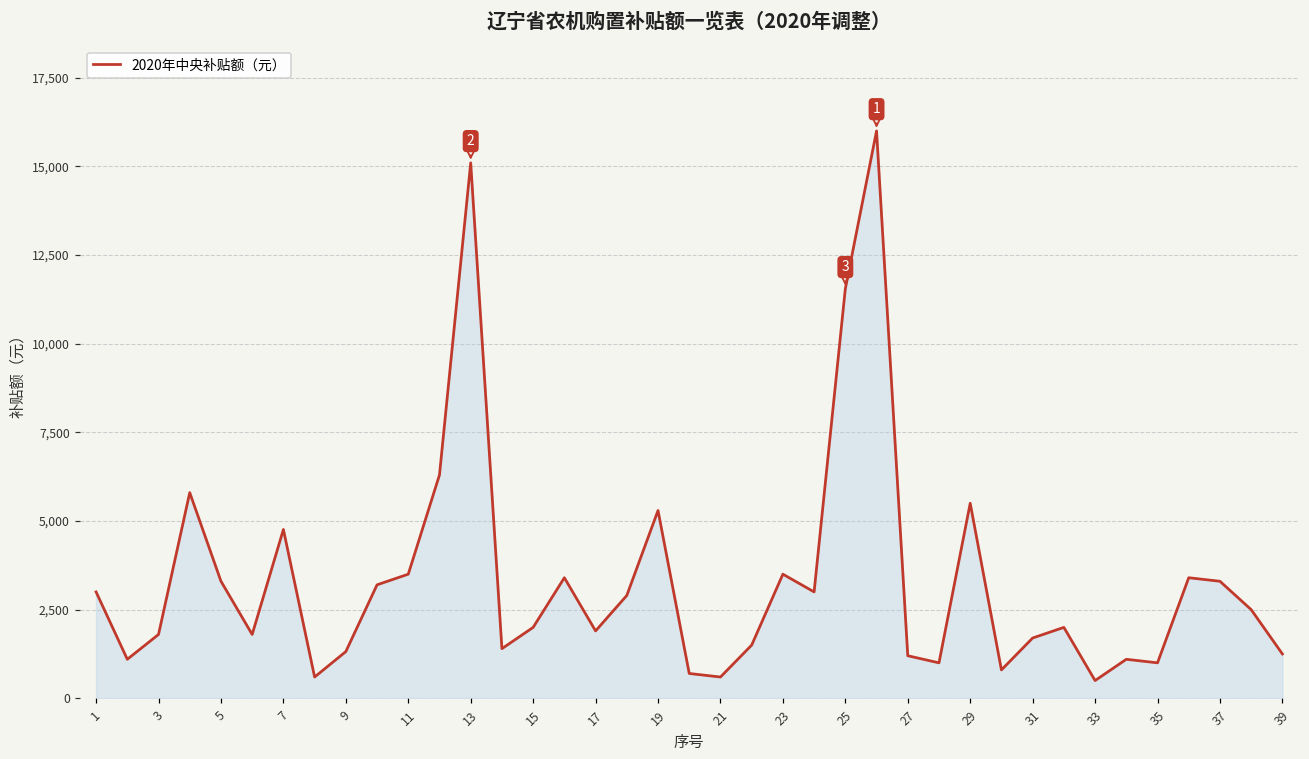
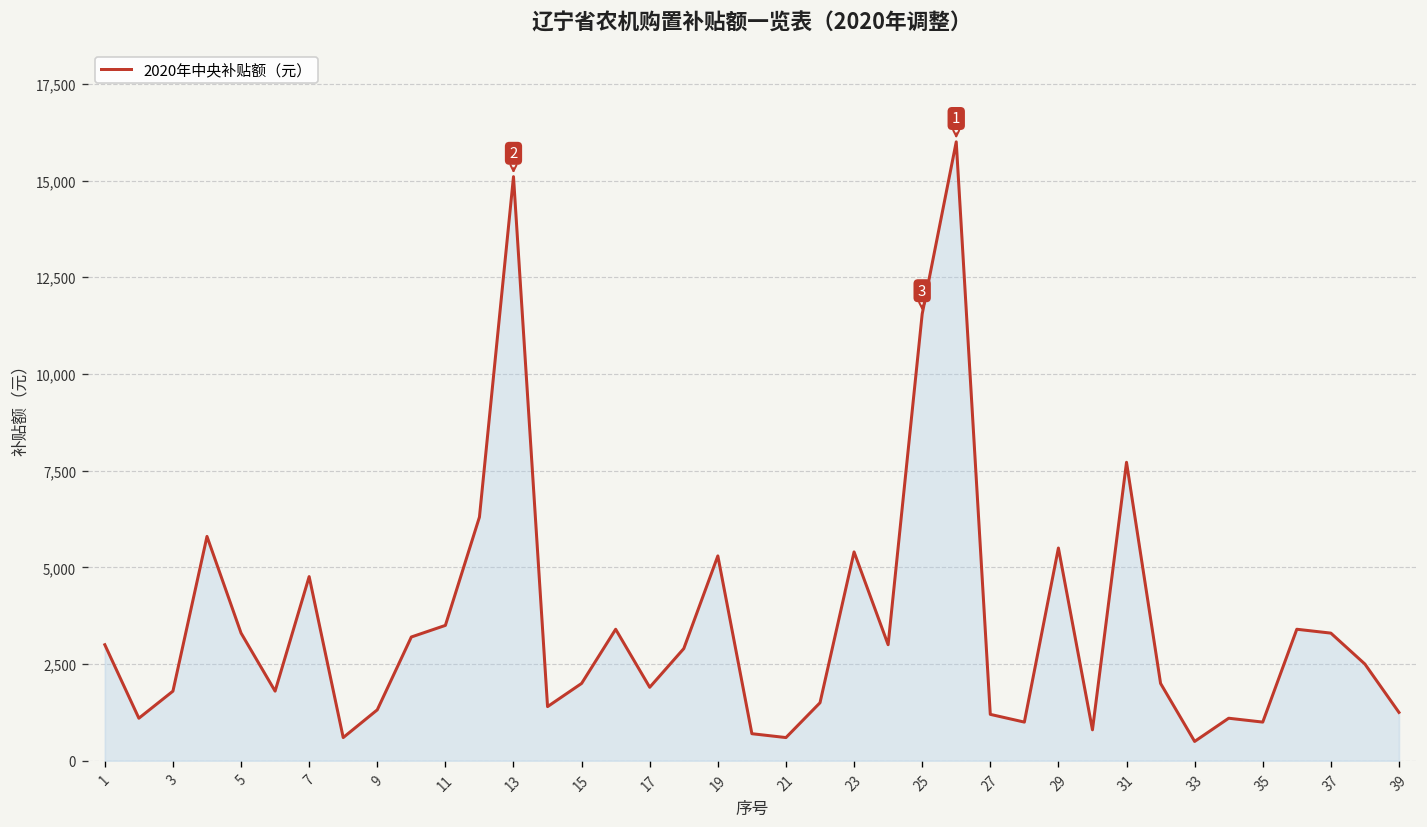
  {
    "1": "3,000",
    "3": "1,800",
    "5": "3,300",
    "7": "4,800",
    "9": "1,300",
    "11": "3,500",
    "15": "2,000",
    "17": "1,900",
    "19": "5,300",
    "21": "600",
-   "23": "3,500",
+   "23": "5,400",
    "27": "1,200",
    "29": "5,500",
-   "31": "1,700",
+   "31": "7,700",
    "33": "500",
    "35": "1,000",
    "37": "3,300",
    "39": "1,300"
  }
